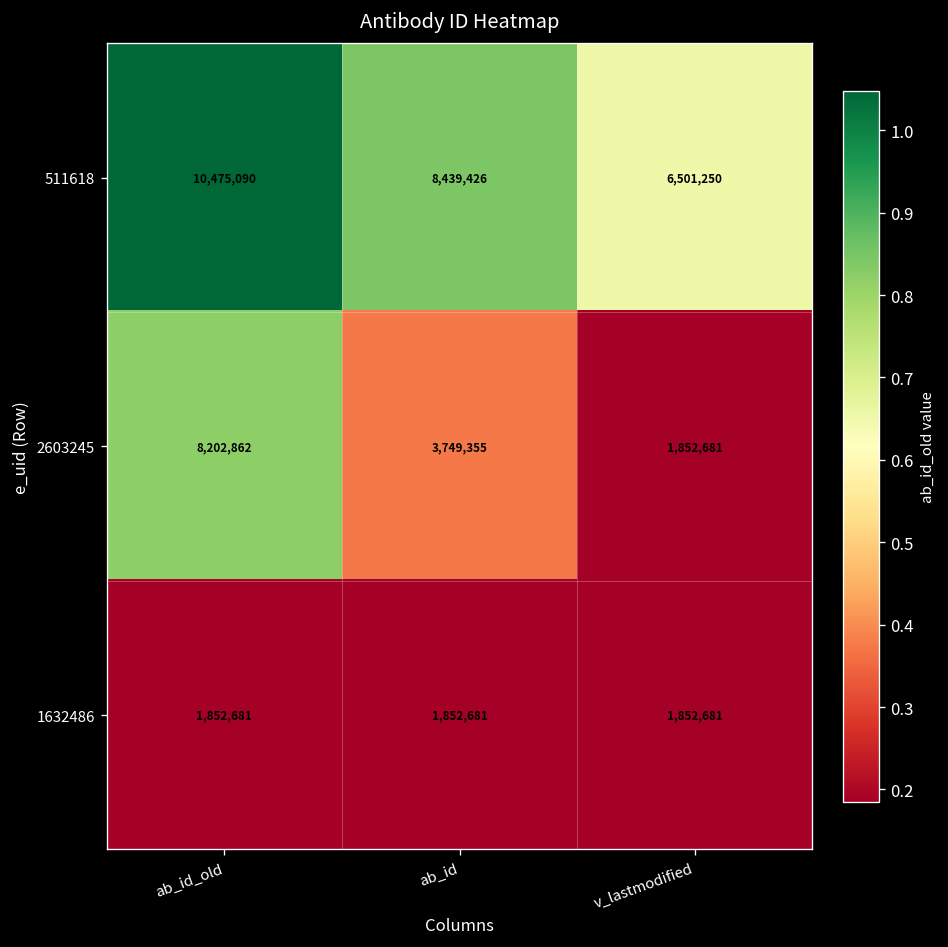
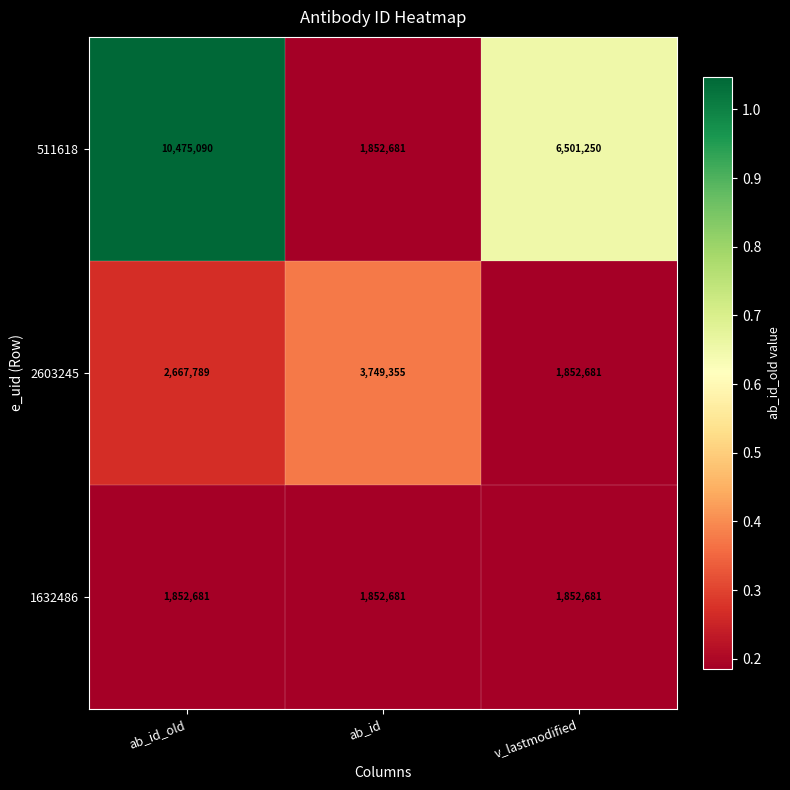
  {
    "511618": {
      "ab_id_old": "10,475,090",
-     "ab_id": "8,439,426",
+     "ab_id": "1,852,681",
      "v_lastmodified": "6,501,250"
    },
    "2603245": {
-     "ab_id_old": "8,202,862",
+     "ab_id_old": "2,667,789",
      "ab_id": "3,749,355",
      "v_lastmodified": "1,852,681"
    },
    "1632486": {
      "ab_id_old": "1,852,681",
      "ab_id": "1,852,681",
      "v_lastmodified": "1,852,681"
    }
  }
